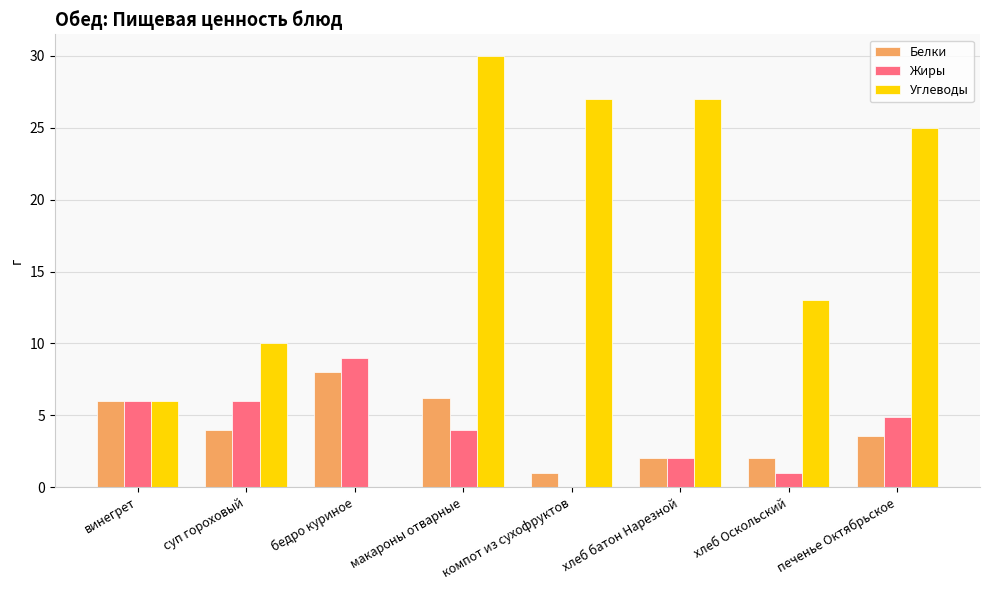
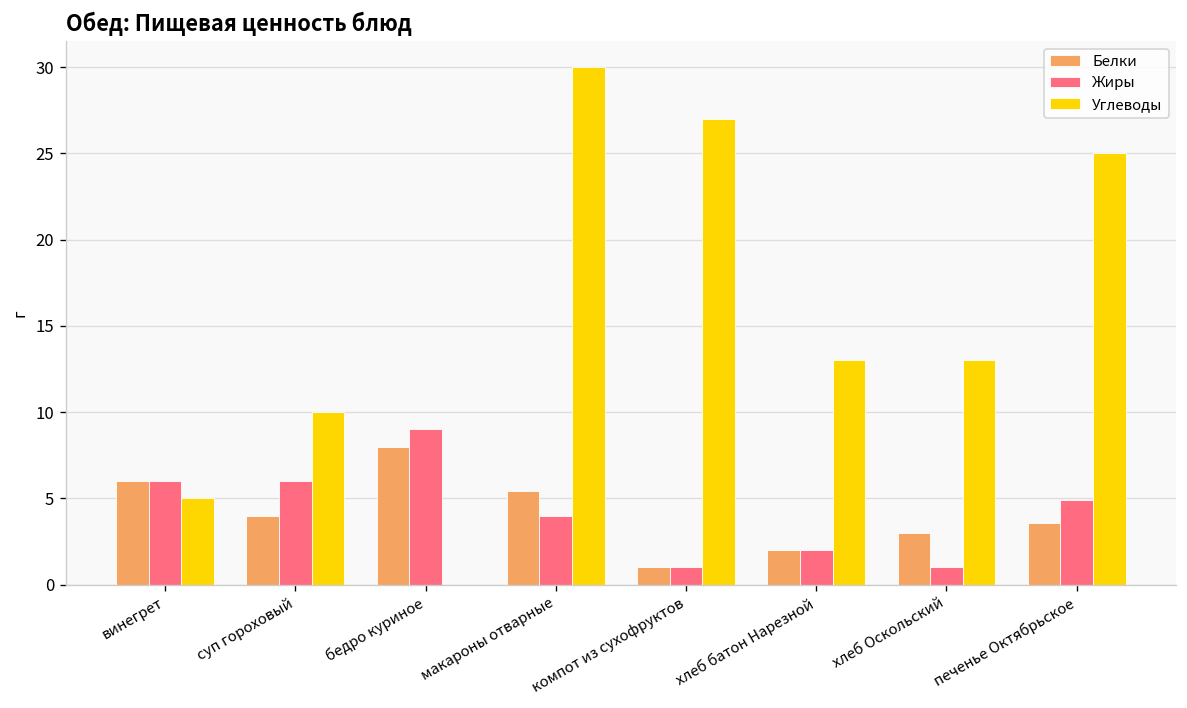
  {
    "Белки": {
      "винегрет": 6.0,
      "суп гороховый": 4.0,
      "бедро куриное": 8.0,
-     "макароны отварные": 6.2,
+     "макароны отварные": 5.4,
      "компот из сухофруктов": 1.0,
      "хлеб батон Нарезной": 2.0,
-     "хлеб Оскольский": 2,
+     "хлеб Оскольский": 3,
      "печенье Октябрьское": 3.6
    },
    "Жиры": {
      "винегрет": 6,
      "суп гороховый": 6,
      "бедро куриное": 9,
      "макароны отварные": 4,
-     "компот из сухофруктов": 0,
+     "компот из сухофруктов": 1,
      "хлеб батон Нарезной": 2,
      "хлеб Оскольский": 1,
      "печенье Октябрьское": 5
    },
    "Углеводы": {
-     "винегрет": 6,
+     "винегрет": 5,
      "суп гороховый": 10,
      "бедро куриное": 0,
      "макароны отварные": 30,
      "компот из сухофруктов": 27,
-     "хлеб батон Нарезной": 27,
+     "хлеб батон Нарезной": 13,
      "хлеб Оскольский": 13,
      "печенье Октябрьское": 25
    }
  }
